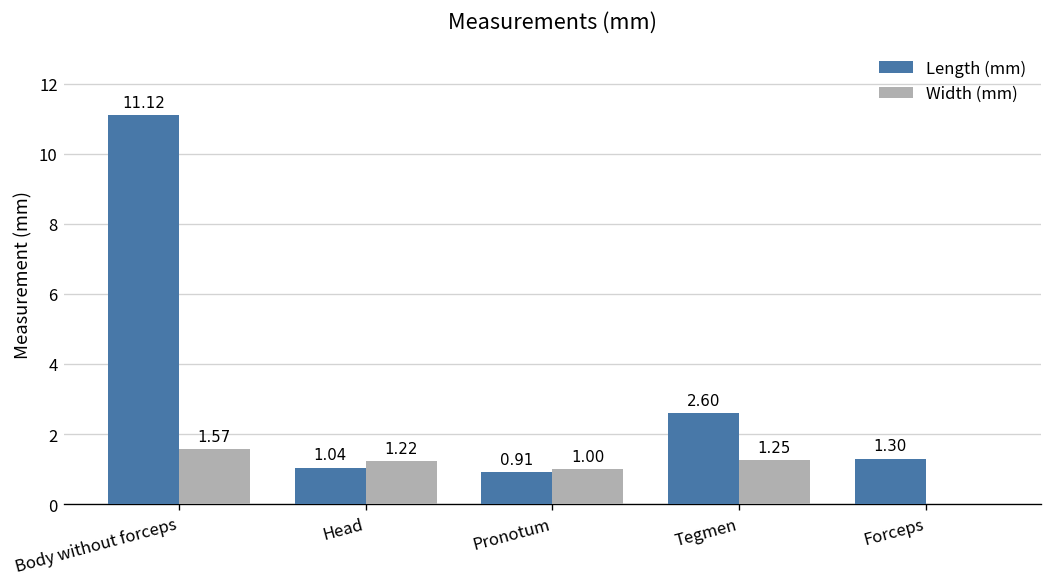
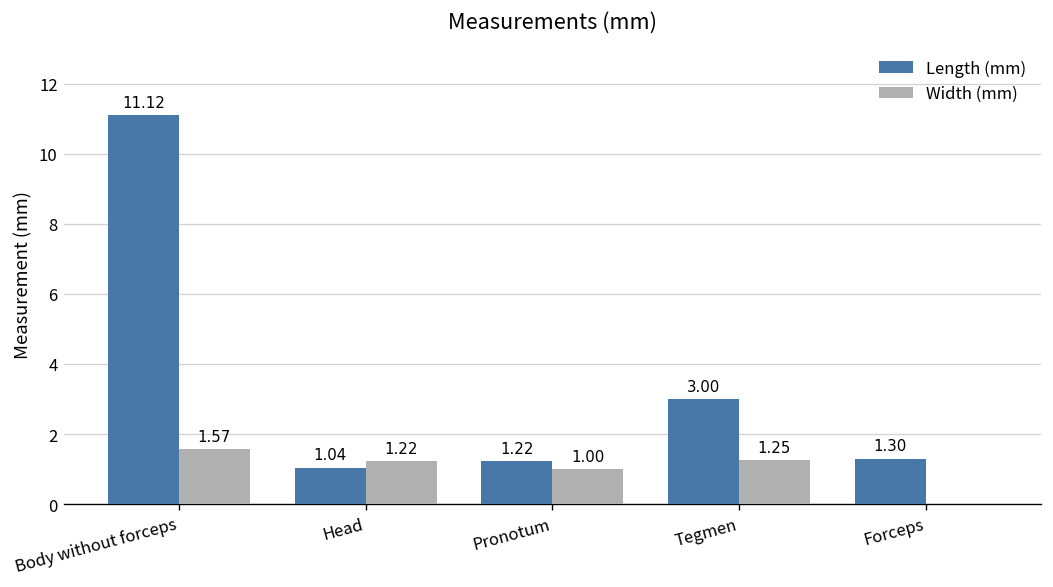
  {
    "Length (mm)": {
      "Body without forceps": 11.12,
      "Head": 1.04,
-     "Pronotum": 0.91,
-     "Tegmen": 2.60,
+     "Pronotum": 1.22,
+     "Tegmen": 3.00,
      "Forceps": 1.30
    },
    "Width (mm)": {
      "Body without forceps": 1.57,
      "Head": 1.22,
      "Pronotum": 1.00,
      "Tegmen": 1.25
    }
  }
